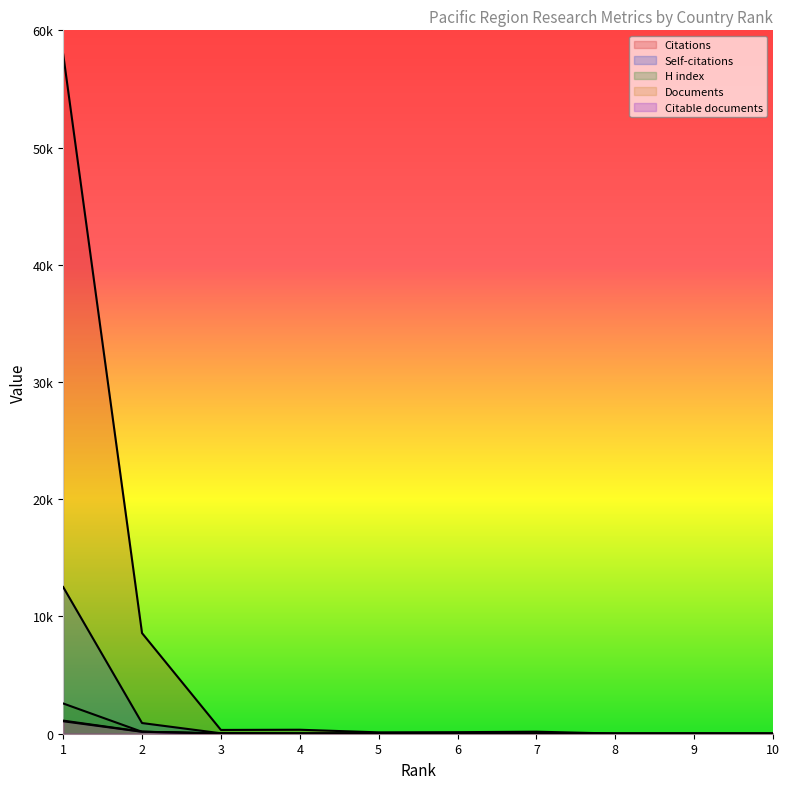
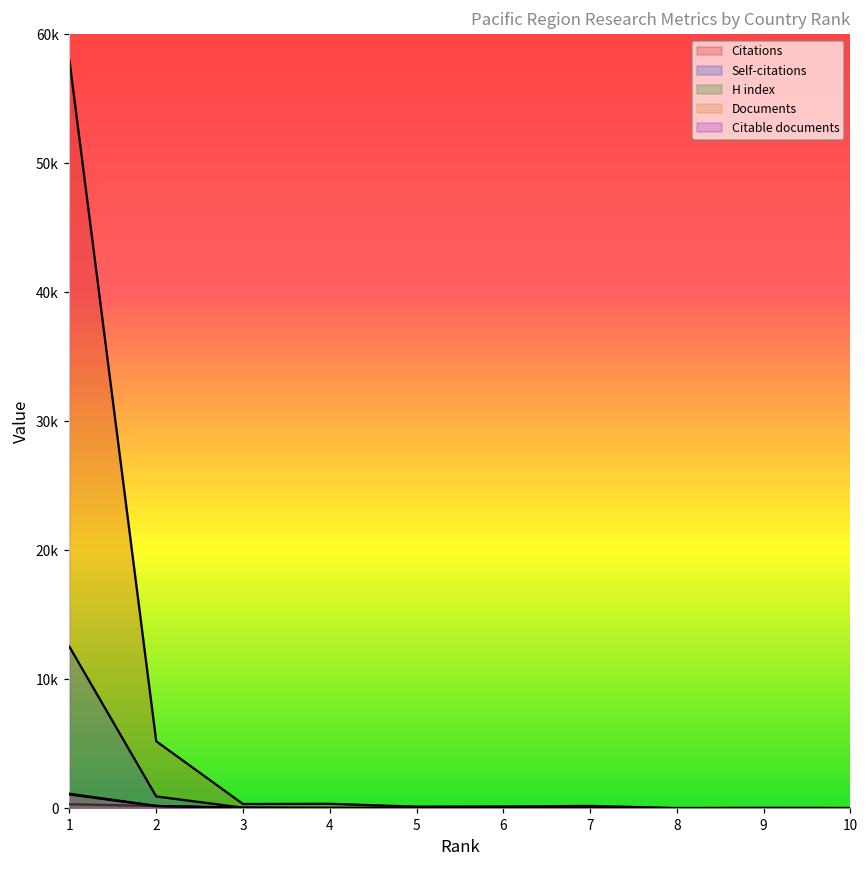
  {
    "Citations": {
      "1": 58000,
-     "2": 8600,
+     "2": 5200,
      "3": 300,
      "4": 300
    },
    "H index": {
-     "1": 2600
+     "1": 300
    }
  }
